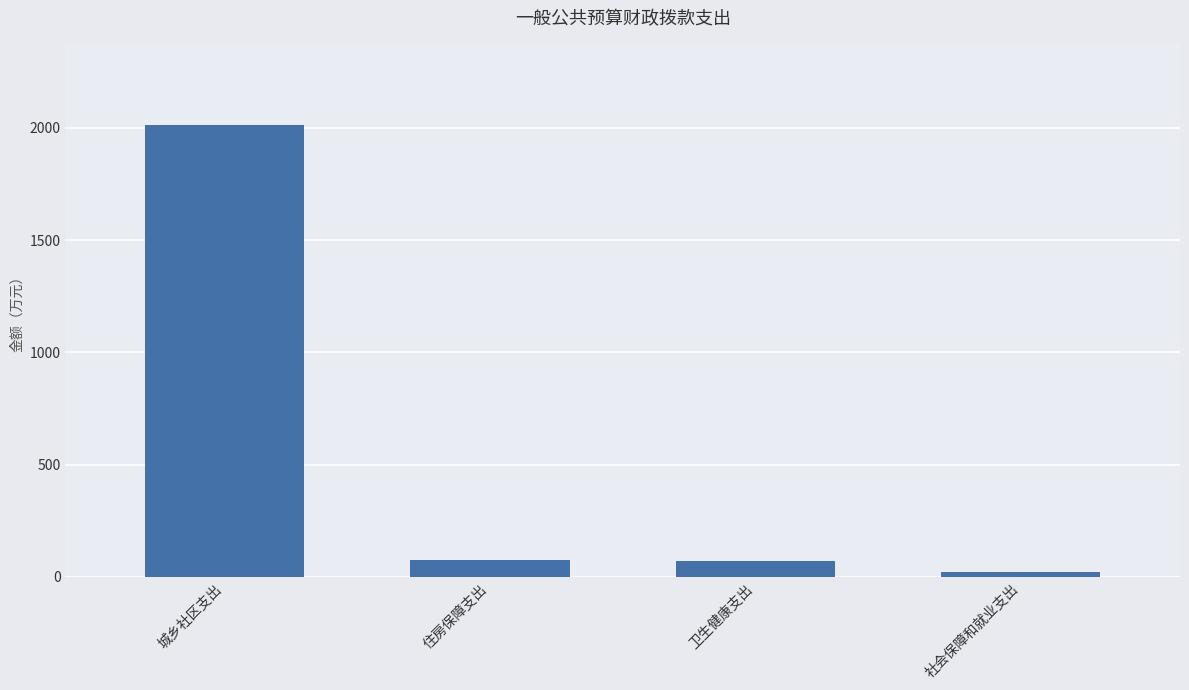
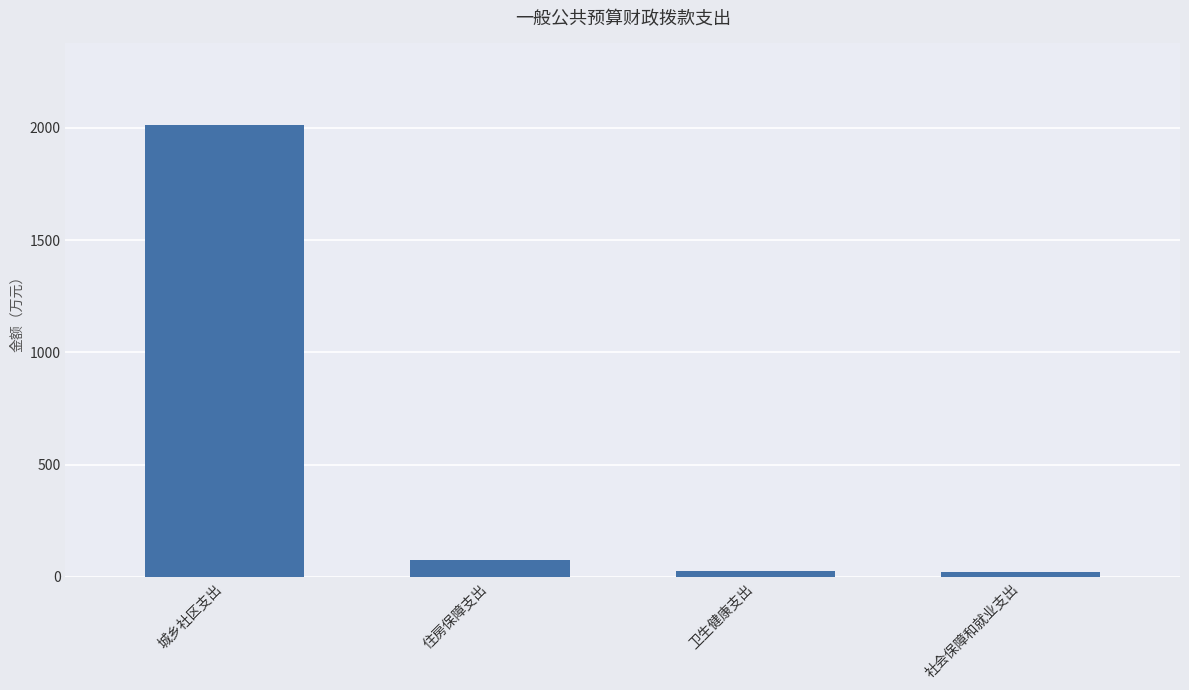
  {
    "城乡社区支出": 2010,
    "住房保障支出": 70,
-   "卫生健康支出": 70,
+   "卫生健康支出": 30,
    "社会保障和就业支出": 20
  }
